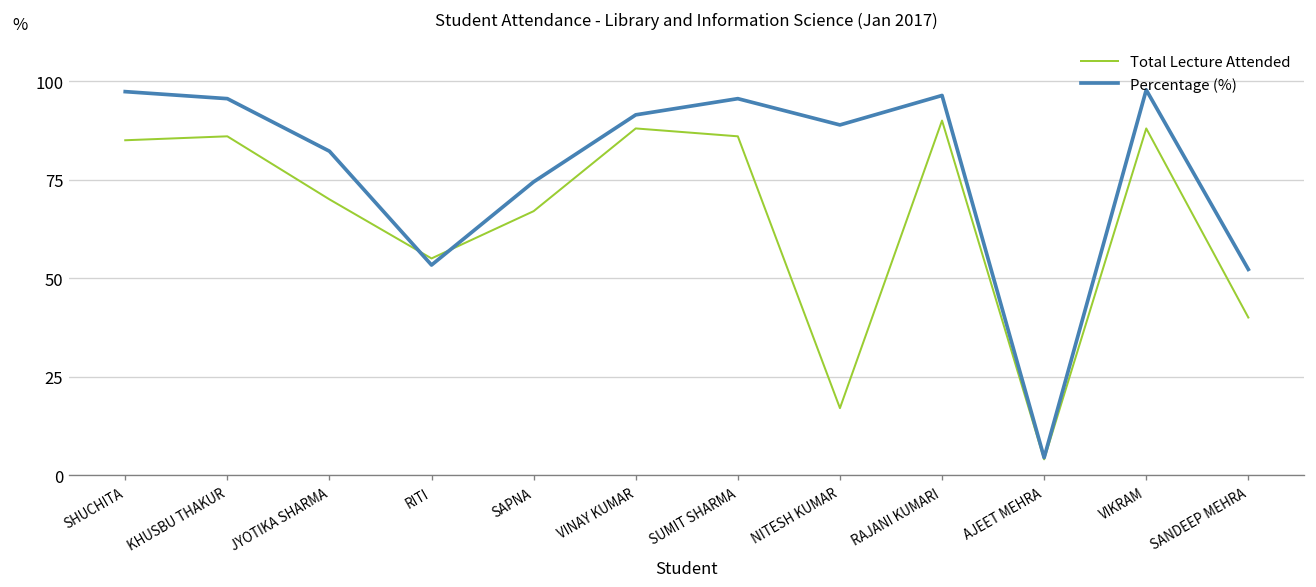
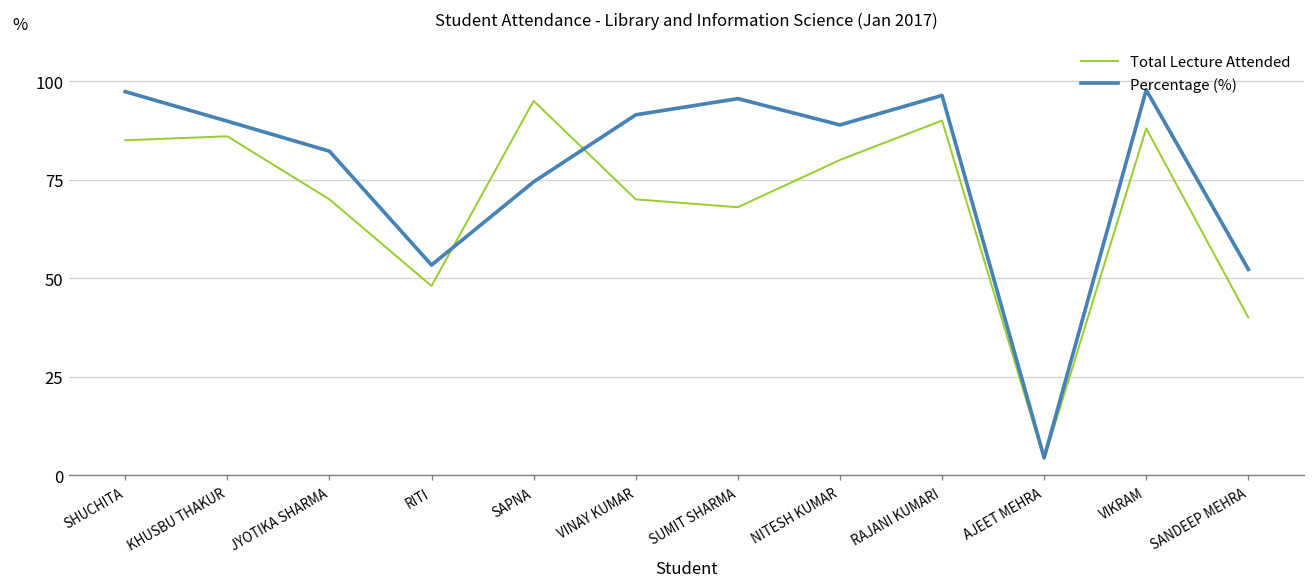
  {
    "Total Lecture Attended": {
      "SHUCHITA": 85,
      "KHUSBU THAKUR": 86,
      "JYOTIKA SHARMA": 70,
-     "RITI": 55,
-     "SAPNA": 67,
-     "VINAY KUMAR": 88,
-     "SUMIT SHARMA": 86,
-     "NITESH KUMAR": 17,
+     "RITI": 48,
+     "SAPNA": 95,
+     "VINAY KUMAR": 70,
+     "SUMIT SHARMA": 68,
+     "NITESH KUMAR": 80,
      "RAJANI KUMARI": 90,
      "VIKRAM": 88,
      "SANDEEP MEHRA": 40
    },
    "Percentage (%)": {
      "SHUCHITA": 97,
-     "KHUSBU THAKUR": 96,
+     "KHUSBU THAKUR": 90,
      "JYOTIKA SHARMA": 82,
      "RITI": 53,
      "SAPNA": 74,
      "VINAY KUMAR": 91,
      "SUMIT SHARMA": 96,
      "NITESH KUMAR": 89,
      "RAJANI KUMARI": 96,
      "VIKRAM": 98,
      "SANDEEP MEHRA": 52
    }
  }
